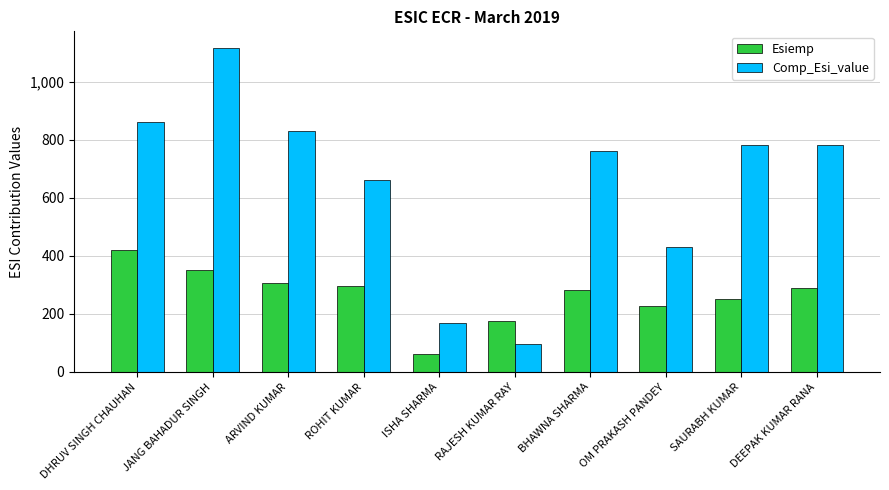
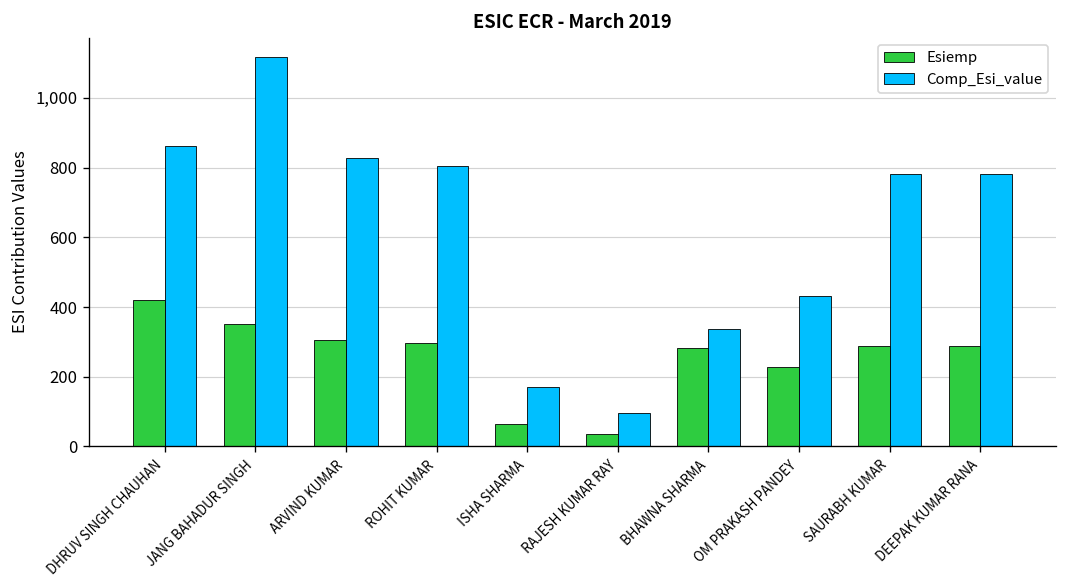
  {
    "Esiemp": {
      "DHRUV SINGH CHAUHAN": "420",
      "JANG BAHADUR SINGH": "350",
      "ARVIND KUMAR": "310",
      "ROHIT KUMAR": "300",
      "ISHA SHARMA": "60",
-     "RAJESH KUMAR RAY": "180",
+     "RAJESH KUMAR RAY": "40",
      "BHAWNA SHARMA": "280",
      "OM PRAKASH PANDEY": "230",
-     "SAURABH KUMAR": "250",
+     "SAURABH KUMAR": "290",
      "DEEPAK KUMAR RANA": "290"
    },
    "Comp_Esi_value": {
      "DHRUV SINGH CHAUHAN": "860",
      "JANG BAHADUR SINGH": "1,120",
      "ARVIND KUMAR": "830",
-     "ROHIT KUMAR": "660",
+     "ROHIT KUMAR": "810",
      "ISHA SHARMA": "170",
      "RAJESH KUMAR RAY": "100",
-     "BHAWNA SHARMA": "760",
+     "BHAWNA SHARMA": "340",
      "OM PRAKASH PANDEY": "430",
      "SAURABH KUMAR": "780",
      "DEEPAK KUMAR RANA": "780"
    }
  }
